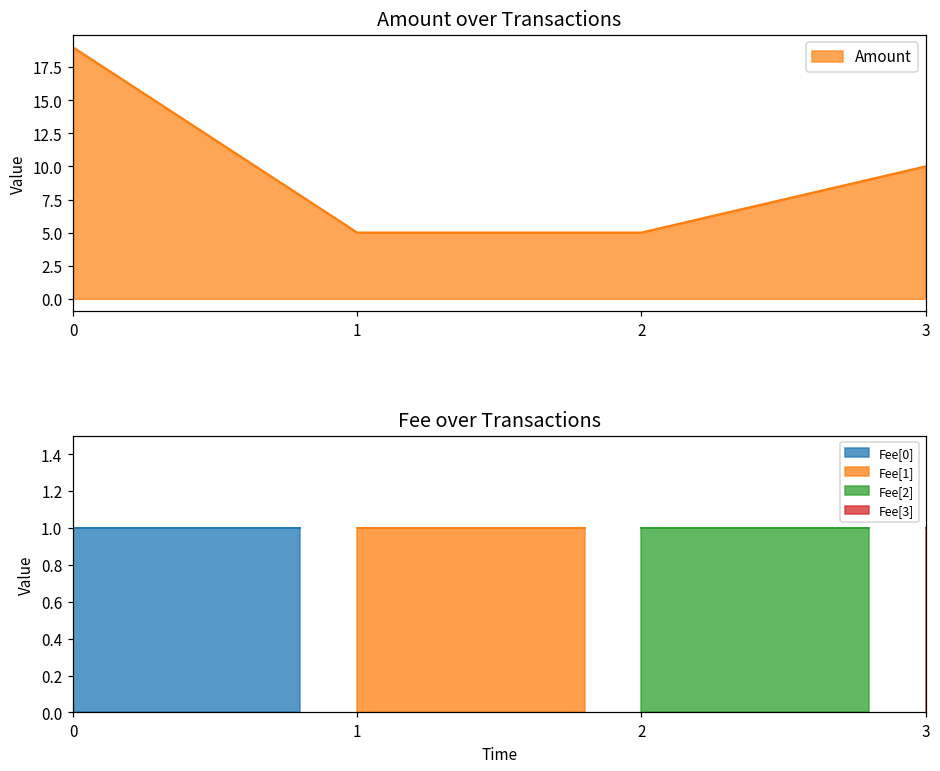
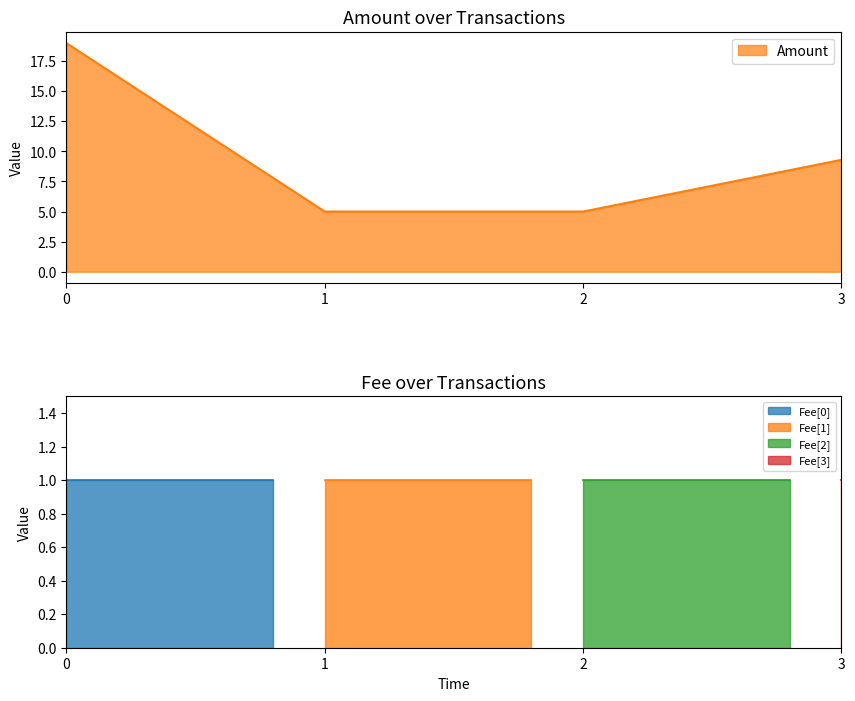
  {
    "Amount over Transactions": {
      "0": 19.0,
      "1": 5.0,
      "2": 5.0,
-     "3": 10.0
+     "3": 9.3
    },
    "Fee over Transactions": {
      "Fee[0]": {
        "0": 1.00
      },
      "Fee[1]": {
        "1": 1.00
      },
      "Fee[2]": {
        "2": 1.00
      },
      "Fee[3]": {
        "3": 1.00
      }
    }
  }
